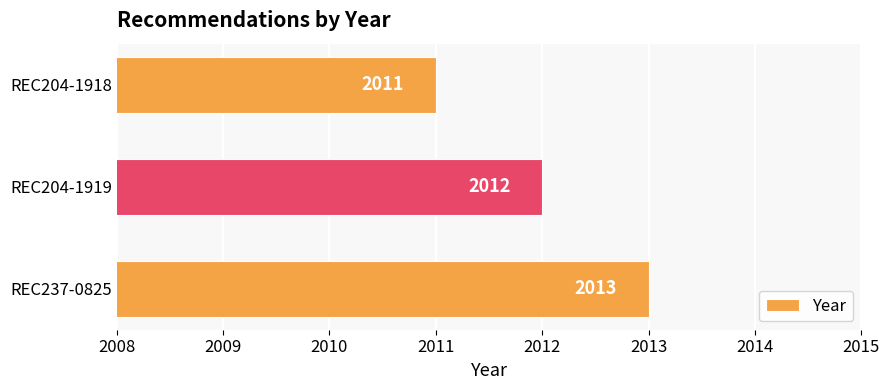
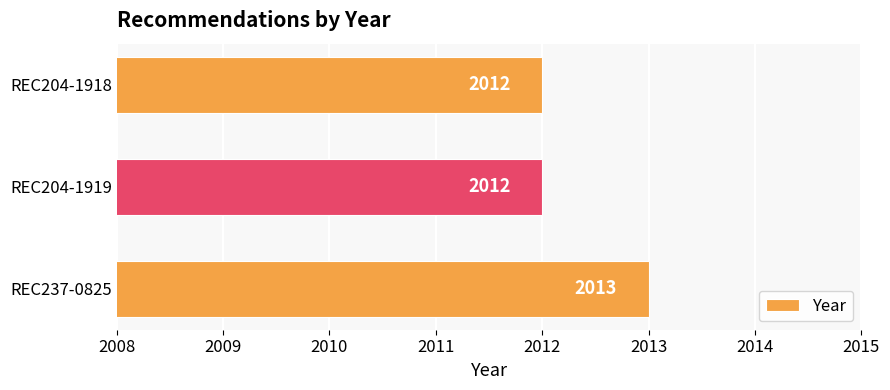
  {
-   "REC204-1918": 2011,
+   "REC204-1918": 2012,
    "REC204-1919": 2012,
    "REC237-0825": 2013
  }
